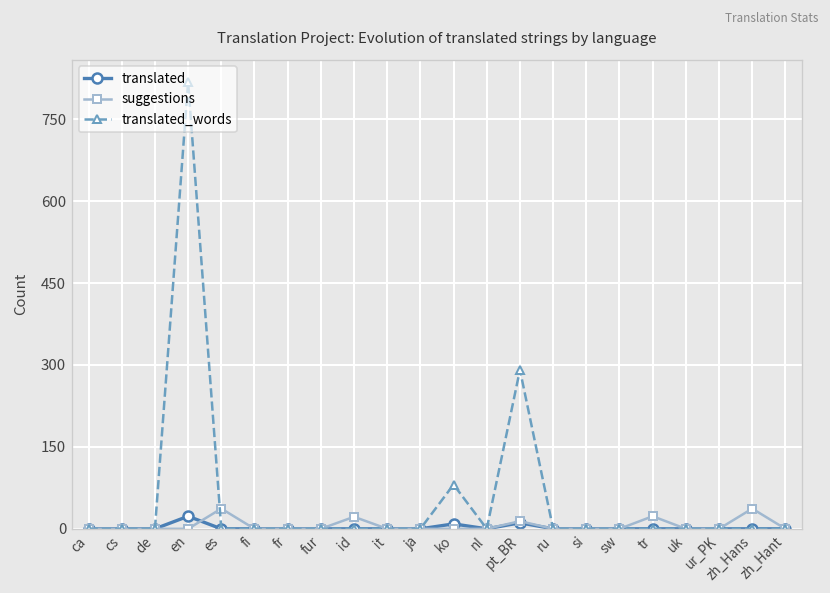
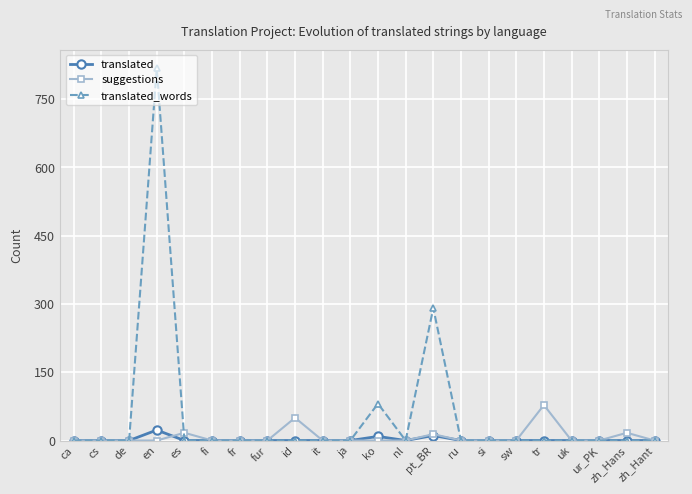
  {
    "suggestions": {
      "en": 0,
-     "es": 40,
-     "id": 20,
+     "es": 20,
+     "id": 50,
      "ko": 0,
-     "tr": 20,
-     "zh_Hans": 40
+     "tr": 80,
+     "zh_Hans": 20
    }
  }
